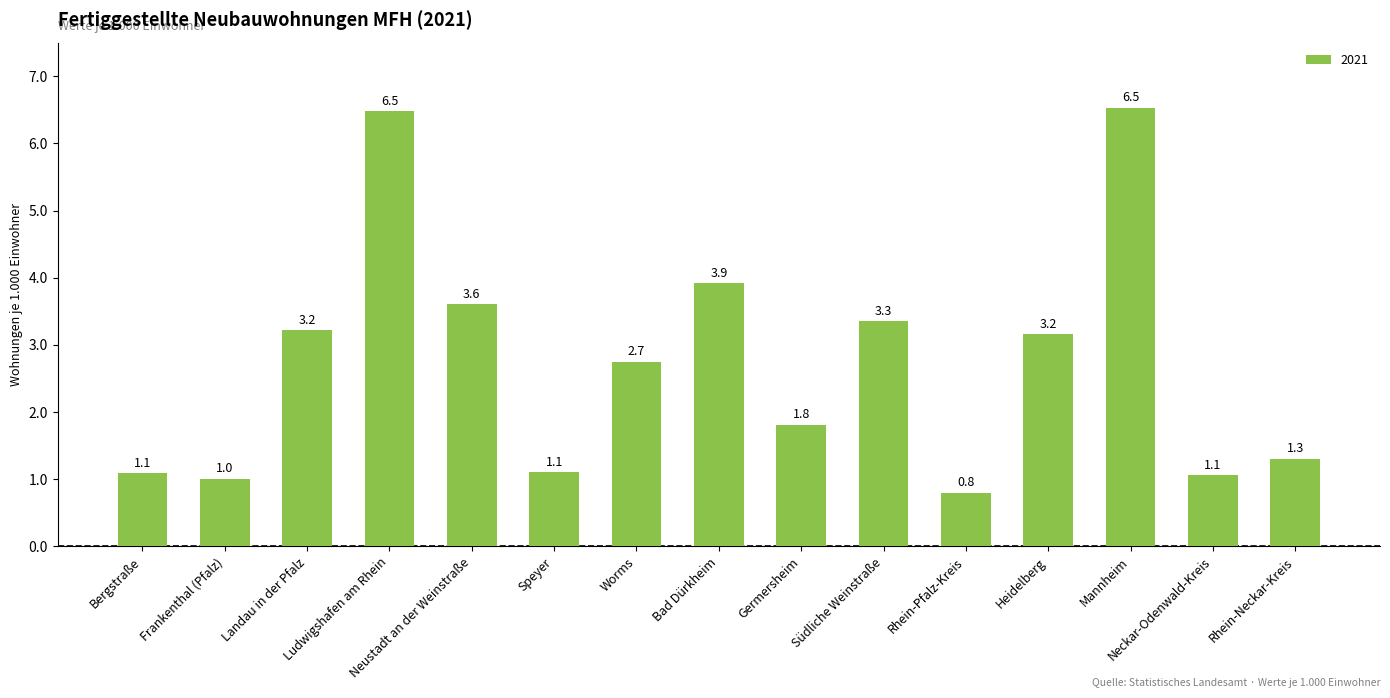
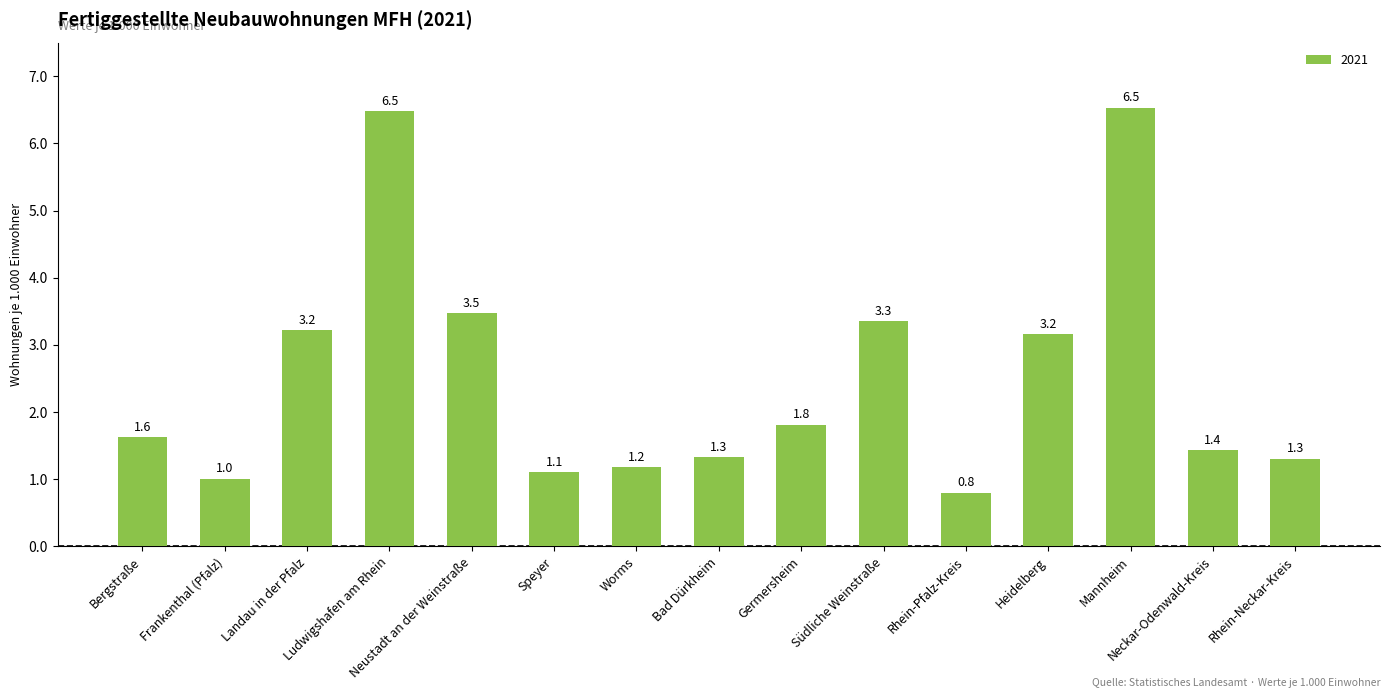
  {
-   "Bergstraße": 1.1,
+   "Bergstraße": 1.6,
    "Frankenthal (Pfalz)": 1.0,
    "Landau in der Pfalz": 3.2,
    "Ludwigshafen am Rhein": 6.5,
-   "Neustadt an der Weinstraße": 3.6,
+   "Neustadt an der Weinstraße": 3.5,
    "Speyer": 1.1,
-   "Worms": 2.7,
-   "Bad Dürkheim": 3.9,
+   "Worms": 1.2,
+   "Bad Dürkheim": 1.3,
    "Germersheim": 1.8,
    "Südliche Weinstraße": 3.3,
    "Rhein-Pfalz-Kreis": 0.8,
    "Heidelberg": 3.2,
    "Mannheim": 6.5,
-   "Neckar-Odenwald-Kreis": 1.1,
+   "Neckar-Odenwald-Kreis": 1.4,
    "Rhein-Neckar-Kreis": 1.3
  }
